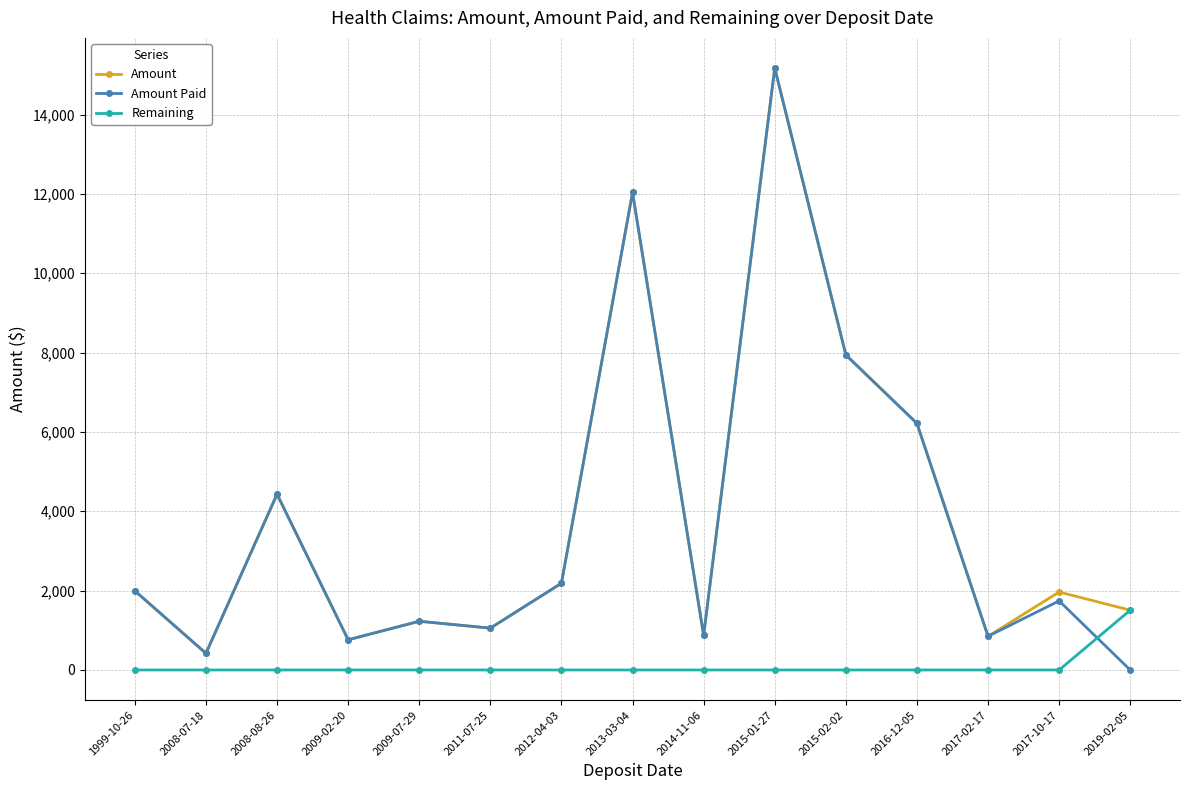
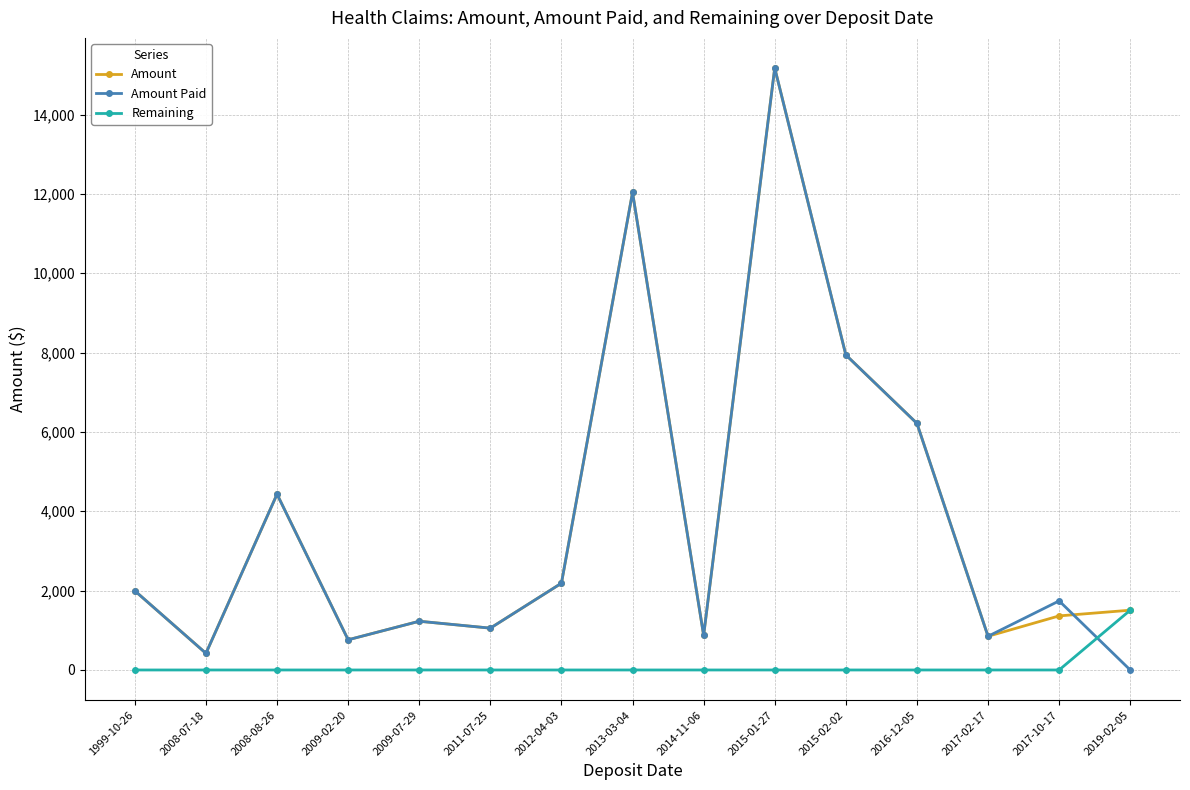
  {
    "Amount": {
-     "2017-10-17": "2,000"
+     "2017-10-17": "1,400"
    },
    "Amount Paid": {
      "2017-10-17": "1,700",
      "2019-02-05": "0"
    },
    "Remaining": {
      "1999-10-26": "0",
      "2008-07-18": "0",
      "2008-08-26": "0",
      "2009-02-20": "0",
      "2009-07-29": "0",
      "2011-07-25": "0",
      "2012-04-03": "0",
      "2013-03-04": "0",
      "2014-11-06": "0",
      "2015-01-27": "0",
      "2015-02-02": "0",
      "2016-12-05": "0",
      "2017-02-17": "0",
      "2017-10-17": "0"
    }
  }
